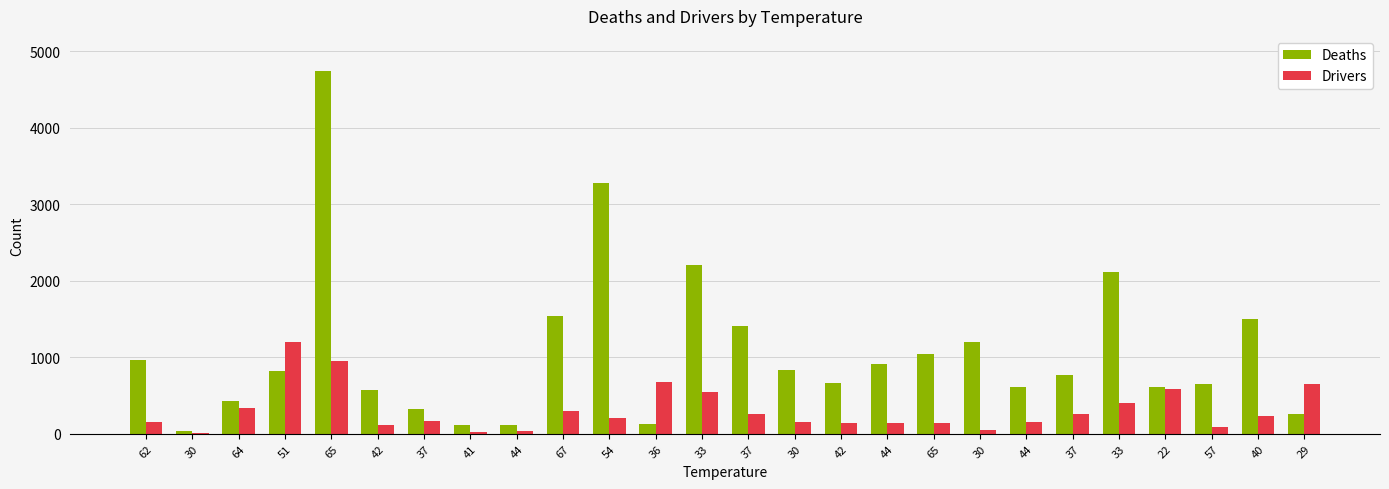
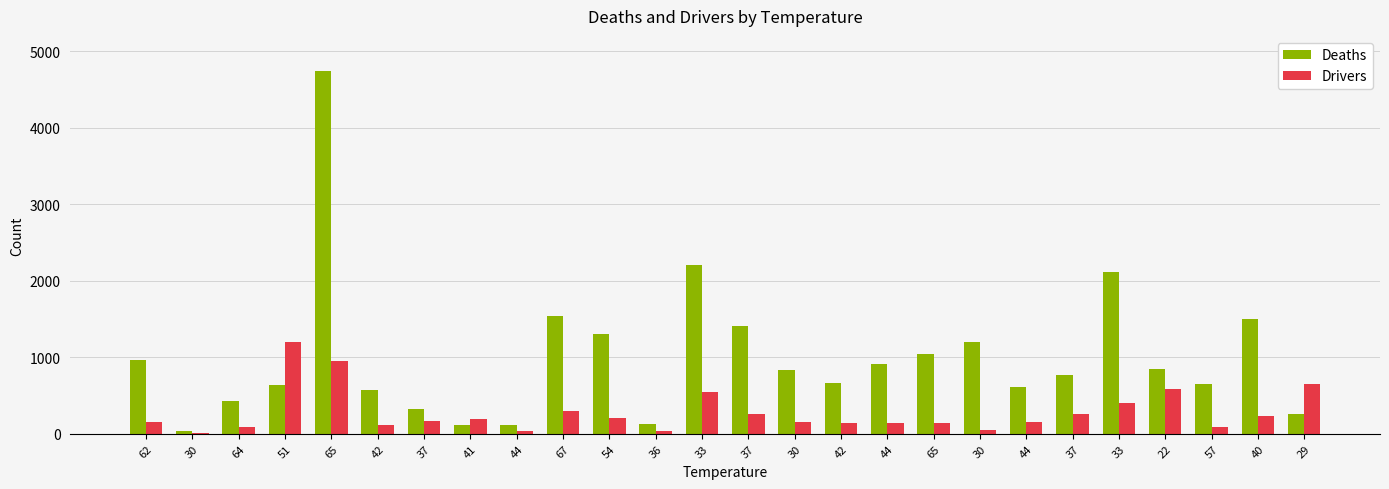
  {
    "Deaths": {
      "62": 1000,
      "64": 400,
-     "51": 800,
+     "51": 600,
      "41": 100,
      "67": 1500,
-     "54": 3300,
+     "54": 1300,
      "36": 100,
-     "22": 600,
+     "22": 800,
      "57": 600,
      "40": 1500,
      "29": 300
    },
    "Drivers": {
      "62": 200,
-     "64": 300,
+     "64": 100,
      "51": 1200,
-     "41": 0,
+     "41": 200,
      "67": 300,
      "54": 200,
-     "36": 700,
+     "36": 0,
      "22": 600,
      "57": 100,
      "40": 200,
      "29": 600
    }
  }
